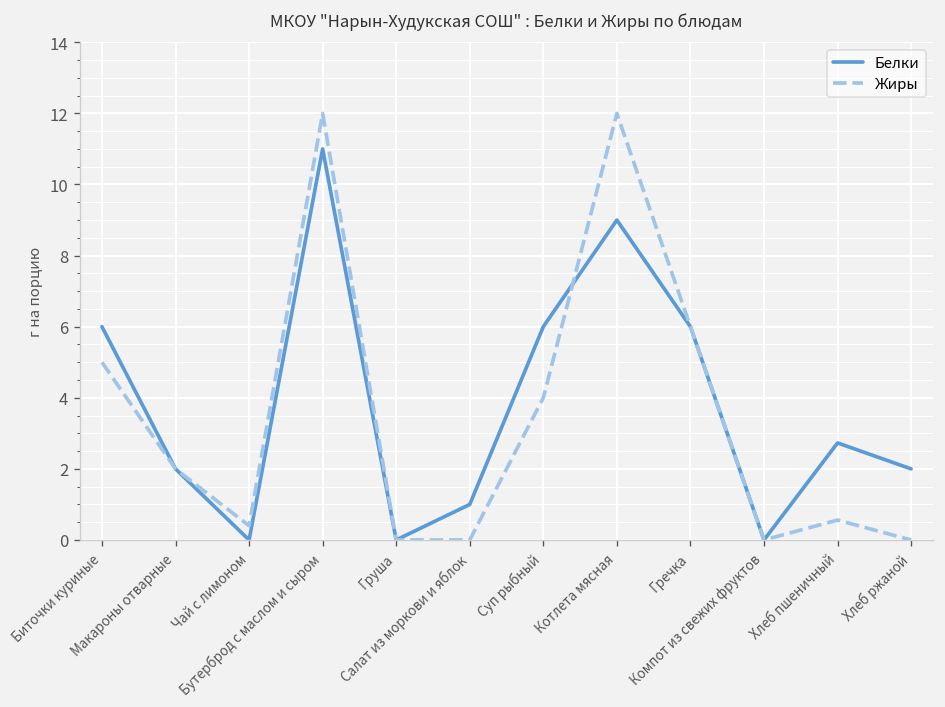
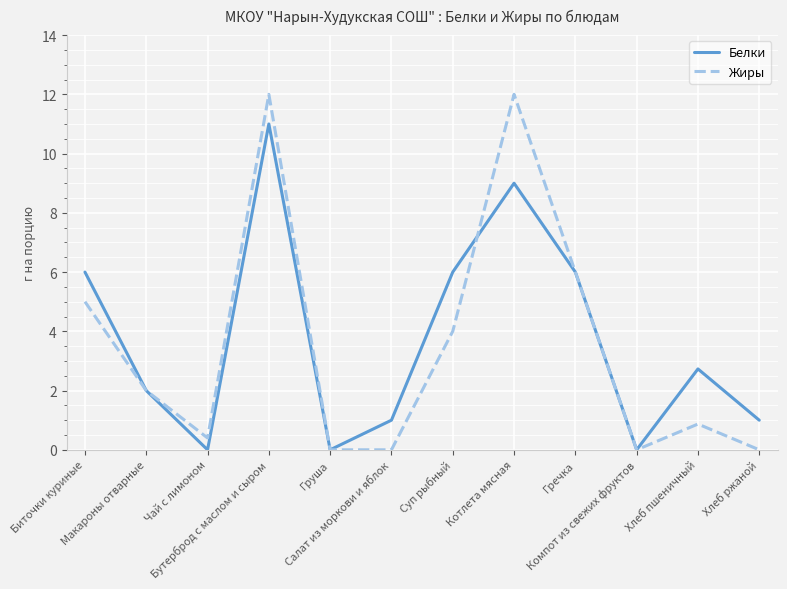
  {
    "Белки": {
      "Биточки куриные": 6,
      "Чай с лимоном": 0,
      "Бутерброд с маслом и сыром": 11,
      "Салат из моркови и яблок": 1,
      "Суп рыбный": 6,
      "Котлета мясная": 9,
      "Хлеб пшеничный": 2.7,
-     "Хлеб ржаной": 2
+     "Хлеб ржаной": 1
    },
    "Жиры": {
      "Биточки куриные": 5.0,
      "Чай с лимоном": 0.4,
      "Бутерброд с маслом и сыром": 12.0,
      "Салат из моркови и яблок": 0.0,
      "Суп рыбный": 4.0,
      "Котлета мясная": 12.0,
-     "Хлеб пшеничный": 0.6,
+     "Хлеб пшеничный": 0.9,
      "Хлеб ржаной": 0.0
    }
  }
